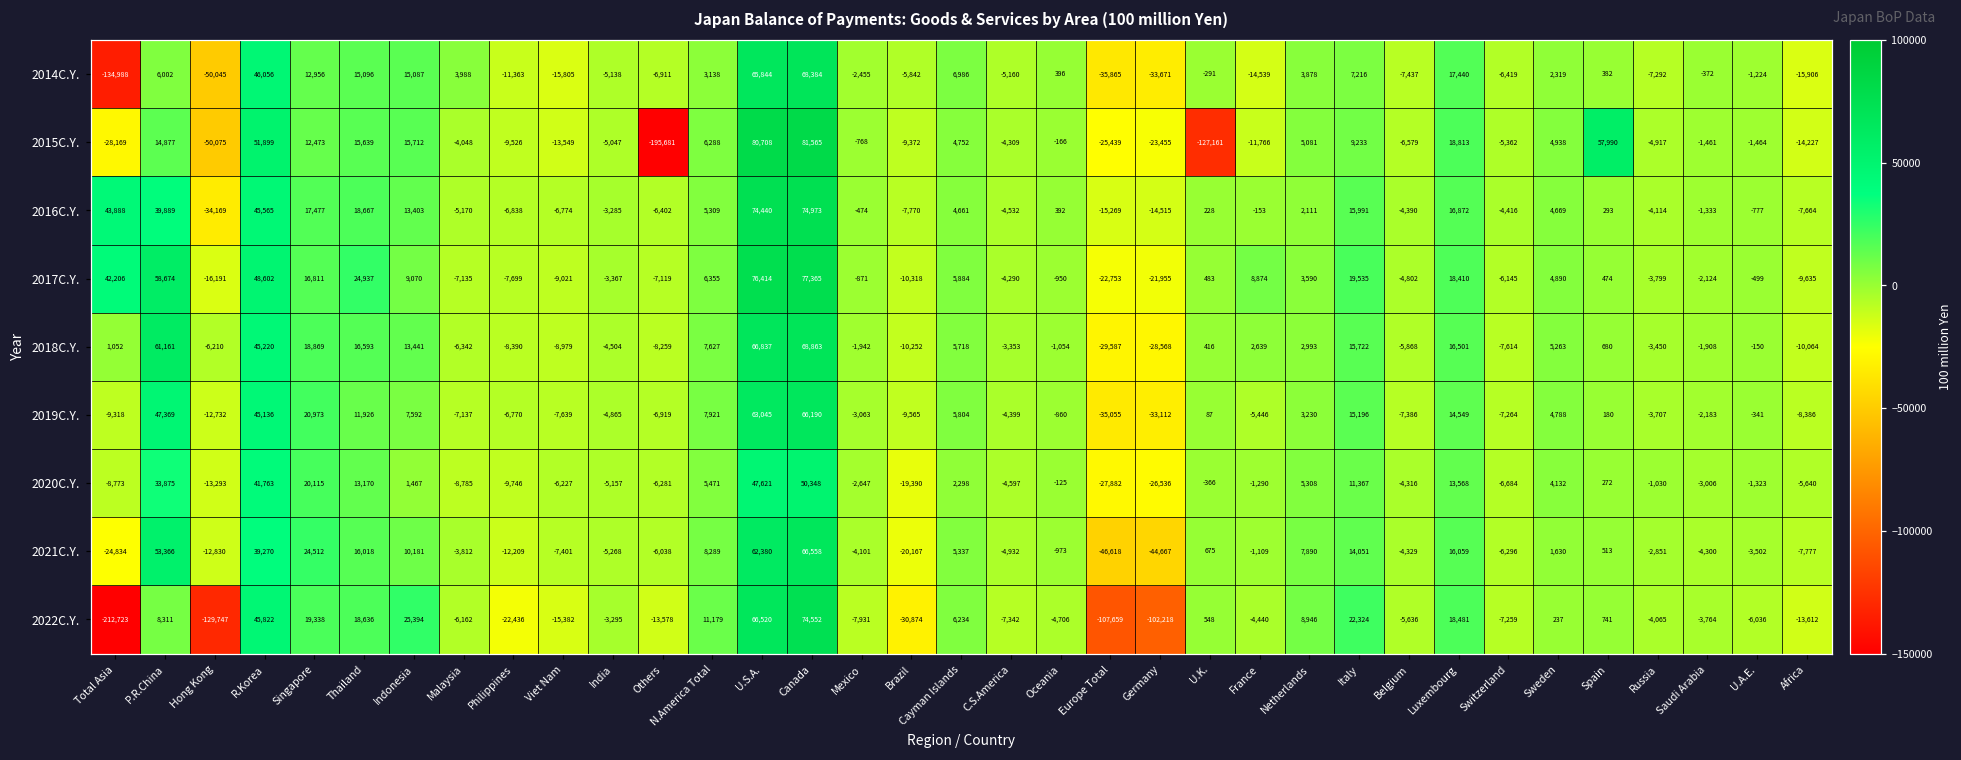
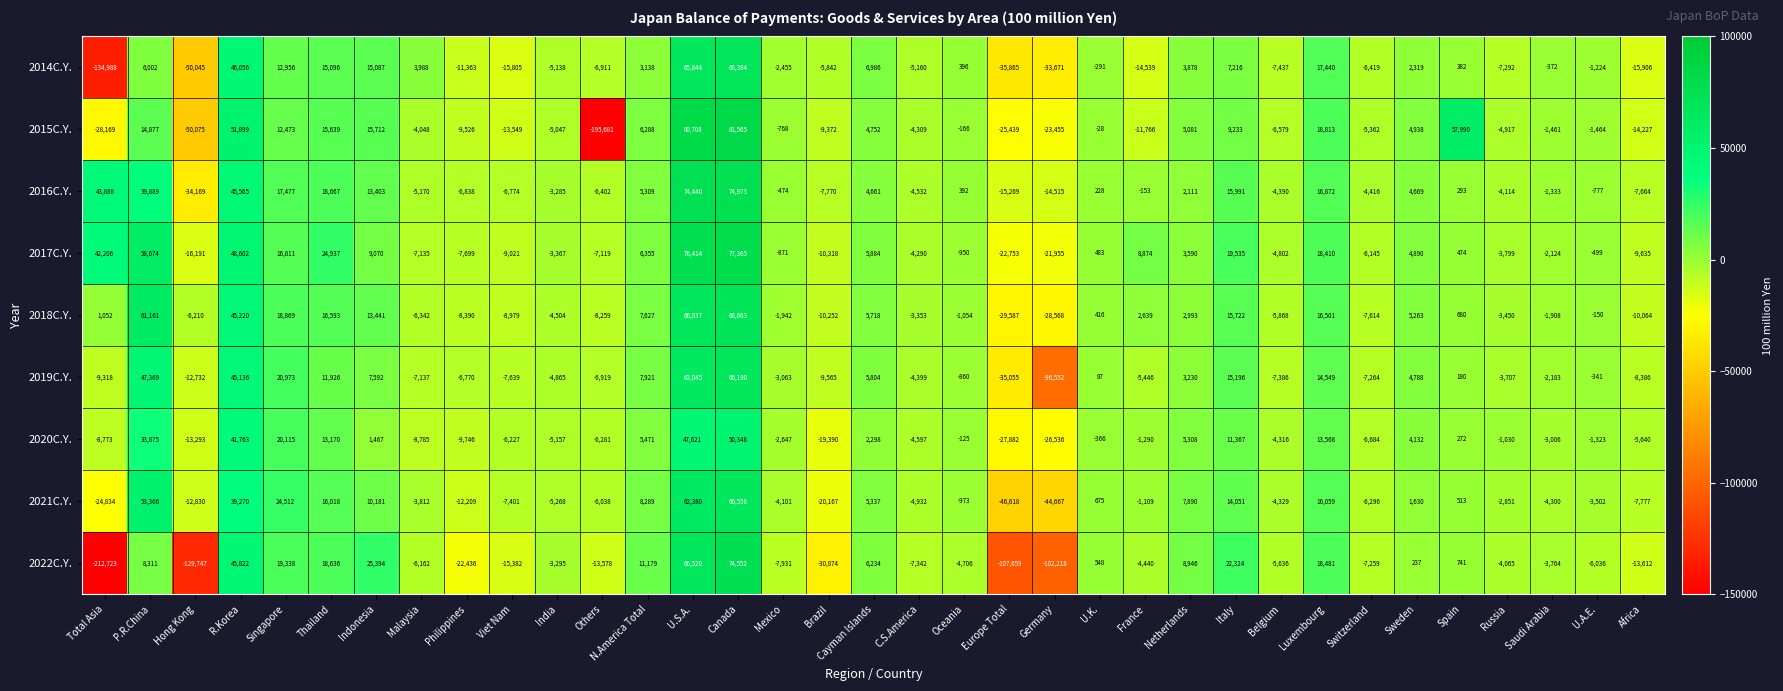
  {
    "2015C.Y.": {
      "Total Asia": "-28,169",
      "P.R.China": "14,877",
      "Hong Kong": "-50,075",
      "R.Korea": "51,899",
      "Singapore": "12,473",
      "Thailand": "15,639",
      "Indonesia": "15,712",
      "Malaysia": "-4,048",
      "Philippines": "-9,526",
      "Viet Nam": "-13,549",
      "India": "-5,047",
      "Others": "-195,681",
      "N.America Total": "6,288",
      "U.S.A.": "80,708",
      "Canada": "81,565",
      "Mexico": "-768",
      "Brazil": "-9,372",
      "Cayman Islands": "4,752",
      "C.S.America": "-4,309",
      "Oceania": "-166",
      "Europe Total": "-25,439",
      "Germany": "-23,455",
-     "U.K.": "-127,161",
+     "U.K.": "-28",
      "France": "-11,766",
      "Netherlands": "5,081",
      "Italy": "9,233",
      "Belgium": "-6,579",
      "Luxembourg": "18,813",
      "Switzerland": "-5,362",
      "Sweden": "4,938",
      "Spain": "57,990",
      "Russia": "-4,917",
      "Saudi Arabia": "-1,461",
      "U.A.E.": "-1,464",
      "Africa": "-14,227"
    },
    "2019C.Y.": {
      "Total Asia": "-9,318",
      "P.R.China": "47,369",
      "Hong Kong": "-12,732",
      "R.Korea": "45,136",
      "Singapore": "20,973",
      "Thailand": "11,926",
      "Indonesia": "7,592",
      "Malaysia": "-7,137",
      "Philippines": "-6,770",
      "Viet Nam": "-7,639",
      "India": "-4,865",
      "Others": "-6,919",
      "N.America Total": "7,921",
      "U.S.A.": "63,045",
      "Canada": "66,190",
      "Mexico": "-3,063",
      "Brazil": "-9,565",
      "Cayman Islands": "5,804",
      "C.S.America": "-4,399",
      "Oceania": "-860",
      "Europe Total": "-35,055",
-     "Germany": "-33,112",
+     "Germany": "-96,552",
      "U.K.": "87",
      "France": "-5,446",
      "Netherlands": "3,230",
      "Italy": "15,196",
      "Belgium": "-7,386",
      "Luxembourg": "14,549",
      "Switzerland": "-7,264",
      "Sweden": "4,788",
      "Spain": "180",
      "Russia": "-3,707",
      "Saudi Arabia": "-2,183",
      "U.A.E.": "-341",
      "Africa": "-8,386"
    }
  }
